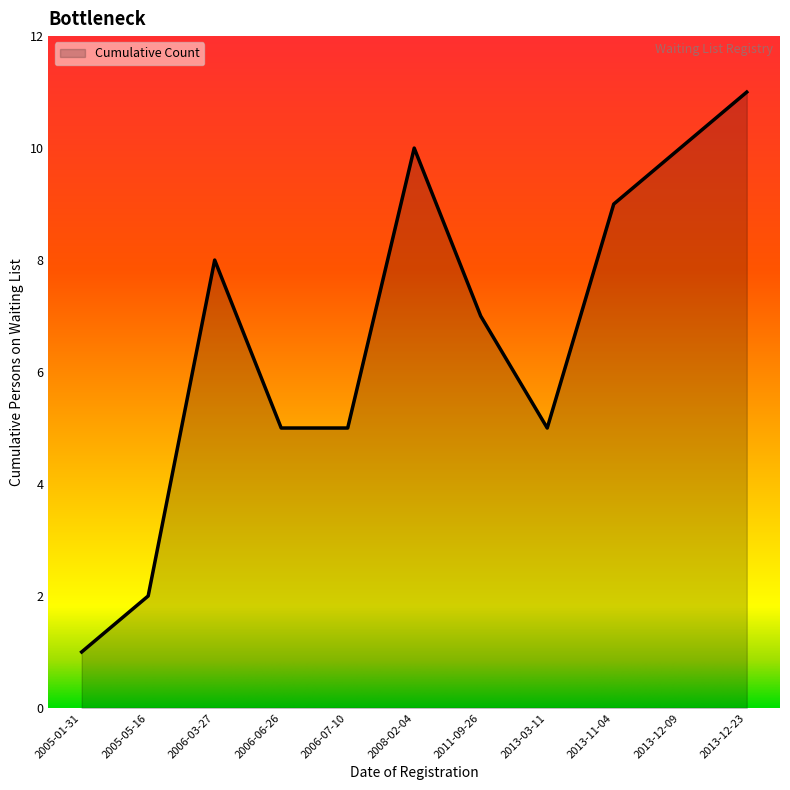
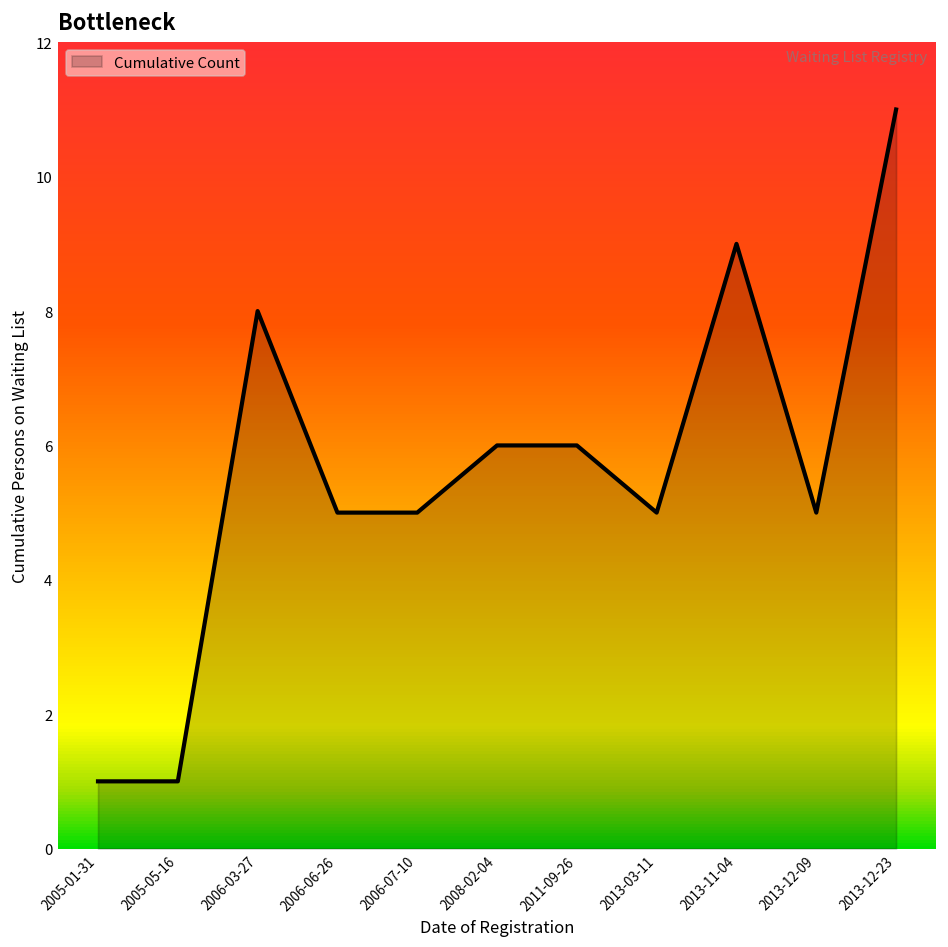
  {
    "2005-01-31": 1,
-   "2005-05-16": 2,
+   "2005-05-16": 1,
    "2006-03-27": 8,
    "2006-06-26": 5,
    "2006-07-10": 5,
-   "2008-02-04": 10,
-   "2011-09-26": 7,
+   "2008-02-04": 6,
+   "2011-09-26": 6,
    "2013-03-11": 5,
    "2013-11-04": 9,
-   "2013-12-09": 10,
+   "2013-12-09": 5,
    "2013-12-23": 11
  }
